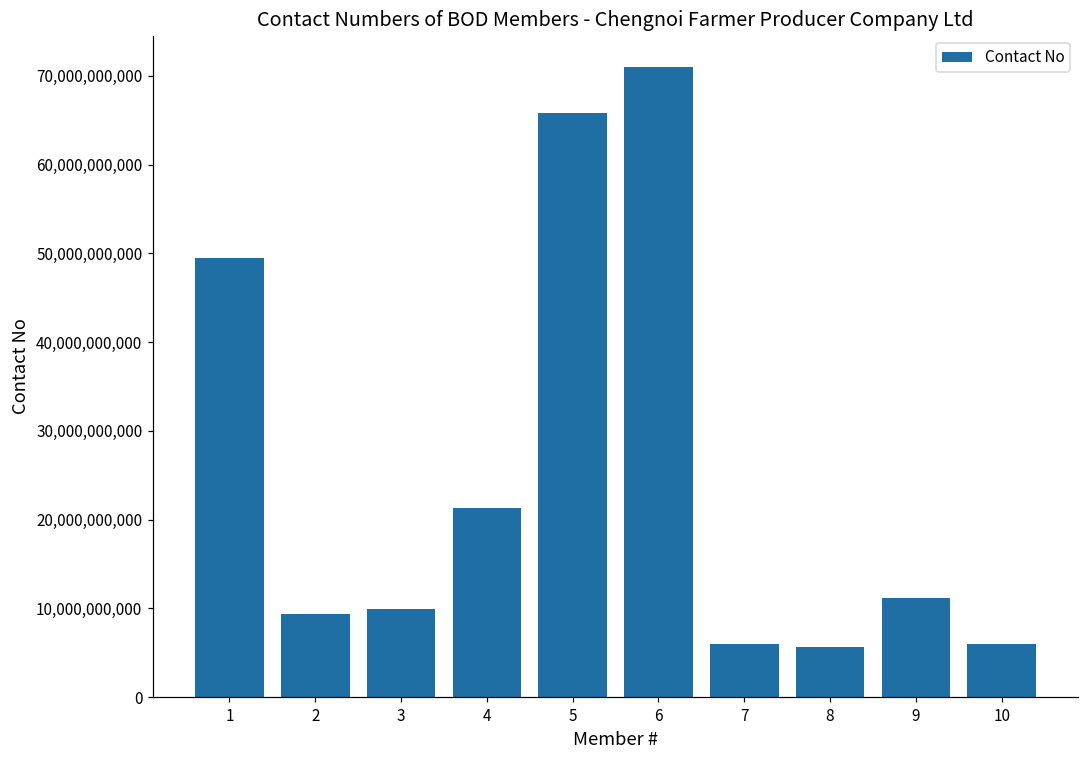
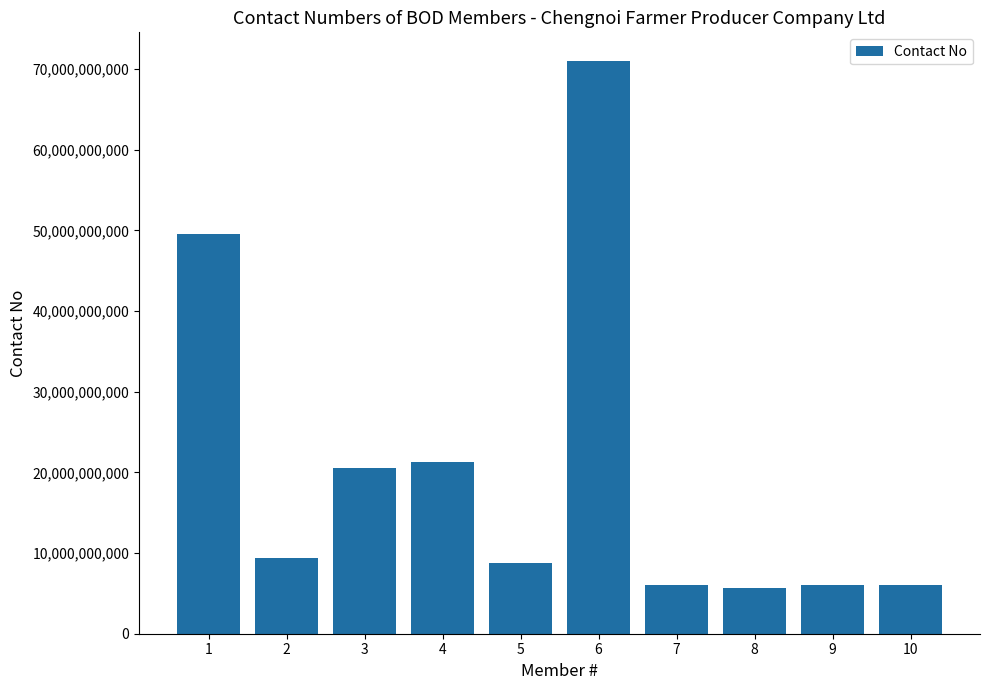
  {
    "1": "50,000,000,000",
    "2": "9,000,000,000",
-   "3": "10,000,000,000",
+   "3": "21,000,000,000",
    "4": "21,000,000,000",
-   "5": "66,000,000,000",
+   "5": "9,000,000,000",
    "6": "71,000,000,000",
    "7": "6,000,000,000",
    "8": "6,000,000,000",
-   "9": "11,000,000,000",
+   "9": "6,000,000,000",
    "10": "6,000,000,000"
  }
